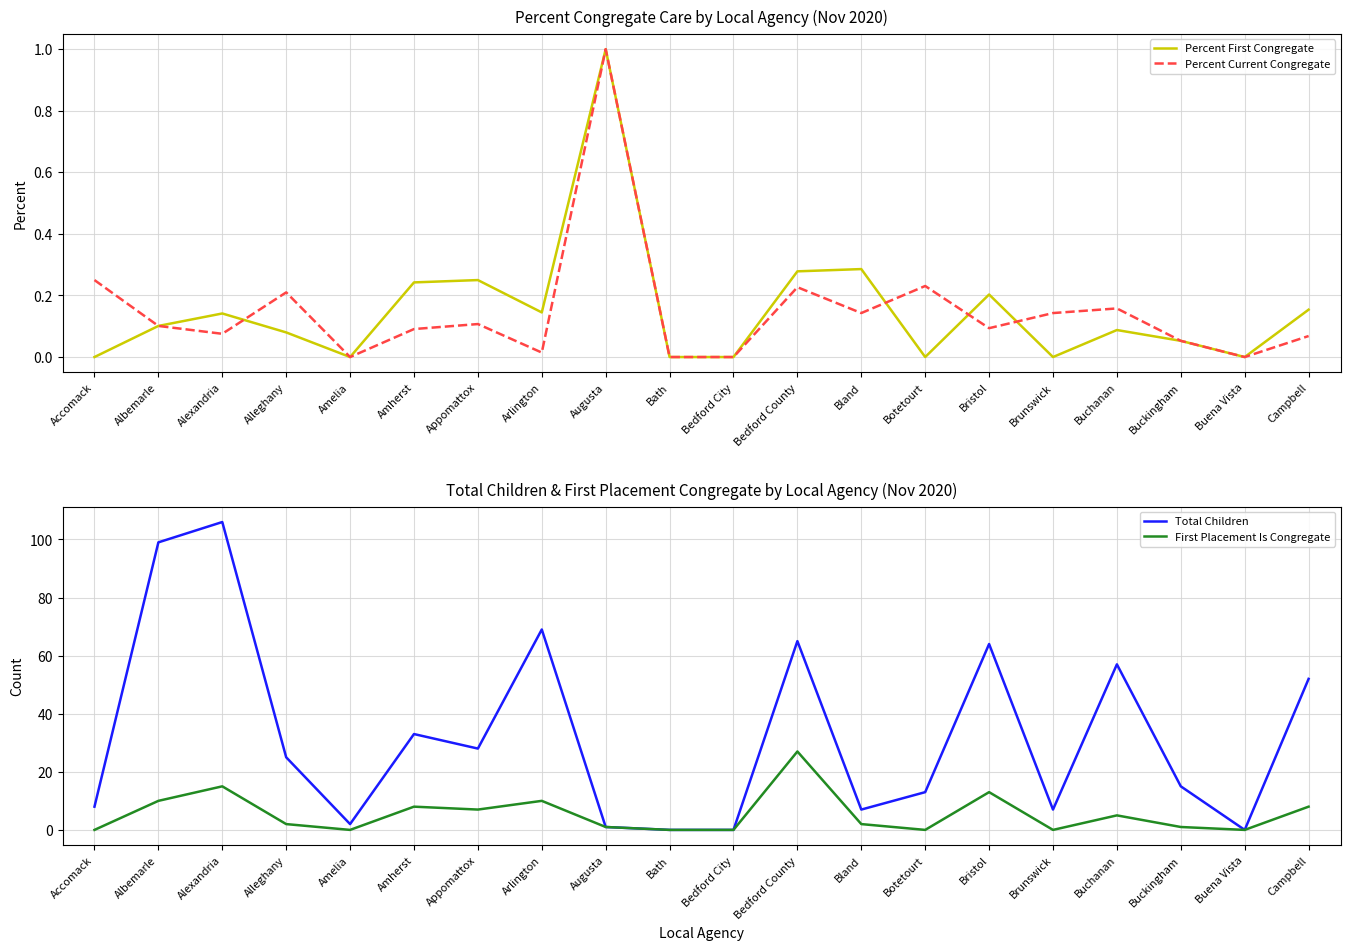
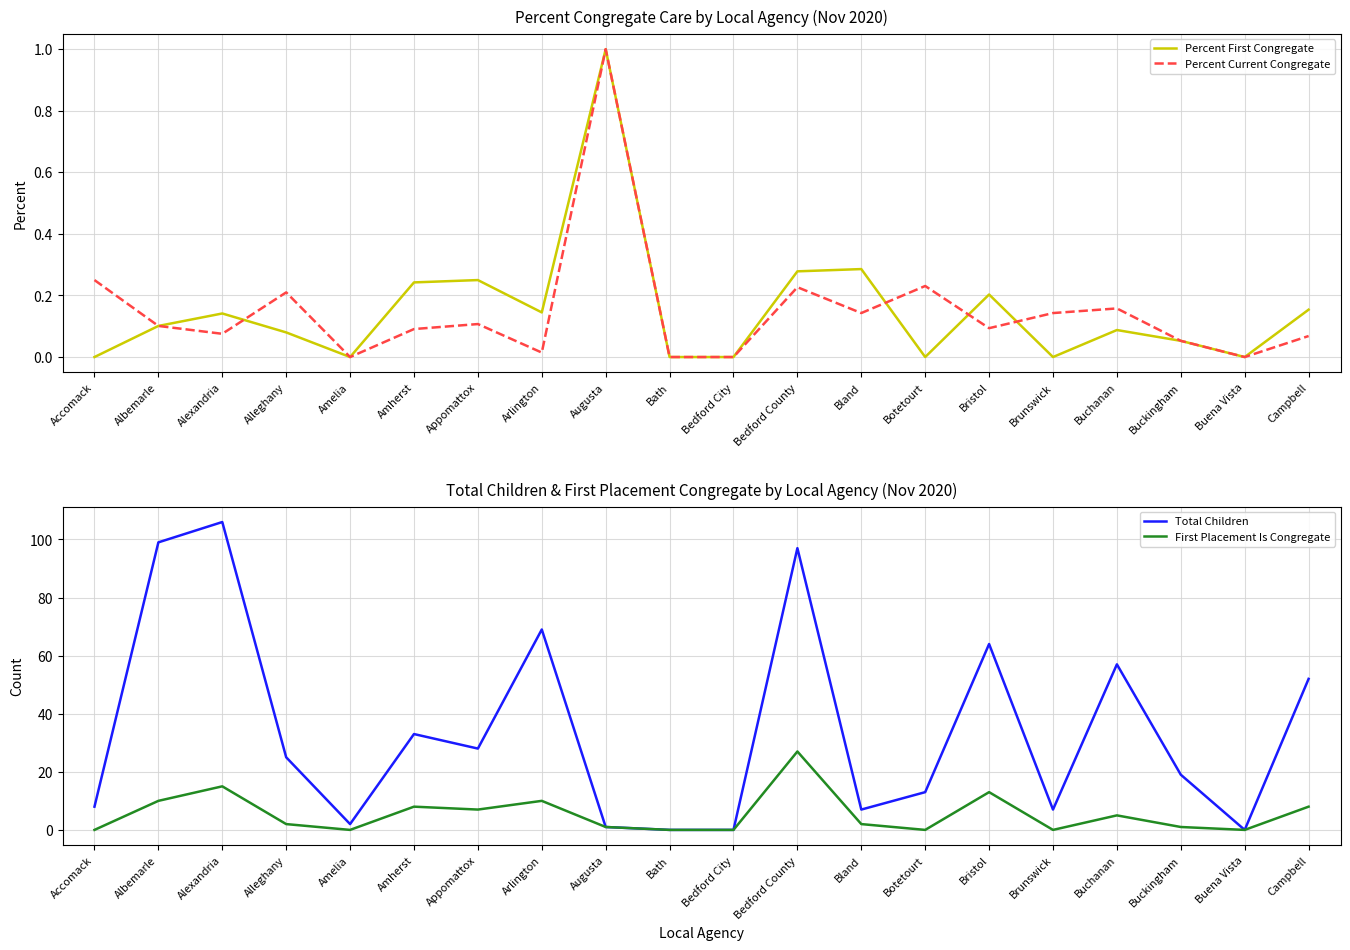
  {
    "Percent Congregate Care by Local Agency (Nov 2020)": {
      "Percent First Congregate": {
        "Accomack": 0.00,
        "Alexandria": 0.14,
        "Alleghany": 0.08,
        "Amherst": 0.24,
        "Appomattox": 0.25,
        "Arlington": 0.14,
        "Bedford County": 0.28,
        "Bland": 0.29,
        "Botetourt": 0.00,
        "Bristol": 0.20,
        "Brunswick": 0.00,
        "Buchanan": 0.09,
        "Campbell": 0.15
      },
      "Percent Current Congregate": {
        "Accomack": 0.25,
        "Alexandria": 0.08,
        "Alleghany": 0.21,
        "Amherst": 0.09,
        "Appomattox": 0.11,
        "Arlington": 0.01,
        "Bedford County": 0.23,
        "Bland": 0.14,
        "Botetourt": 0.23,
        "Bristol": 0.09,
        "Brunswick": 0.14,
        "Buchanan": 0.16,
        "Campbell": 0.07
      }
    },
    "Total Children & First Placement Congregate by Local Agency (Nov 2020)": {
      "Total Children": {
        "Accomack": 8,
        "Albemarle": 99,
        "Alexandria": 106,
        "Alleghany": 25,
        "Amelia": 2,
        "Amherst": 33,
        "Appomattox": 28,
        "Arlington": 69,
-       "Bedford County": 65,
+       "Bedford County": 97,
        "Bland": 7,
        "Botetourt": 13,
        "Bristol": 64,
        "Brunswick": 7,
        "Buchanan": 57,
-       "Buckingham": 15,
+       "Buckingham": 19,
        "Campbell": 52
      },
      "First Placement Is Congregate": {
        "Accomack": 0,
        "Albemarle": 10,
        "Alexandria": 15,
        "Alleghany": 2,
        "Amelia": 0,
        "Amherst": 8,
        "Appomattox": 7,
        "Arlington": 10,
        "Bedford County": 27,
        "Bland": 2,
        "Botetourt": 0,
        "Bristol": 13,
        "Brunswick": 0,
        "Buchanan": 5,
        "Buckingham": 1,
        "Campbell": 8
      }
    }
  }
